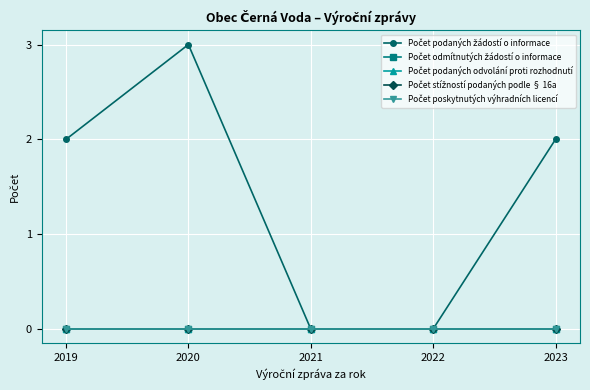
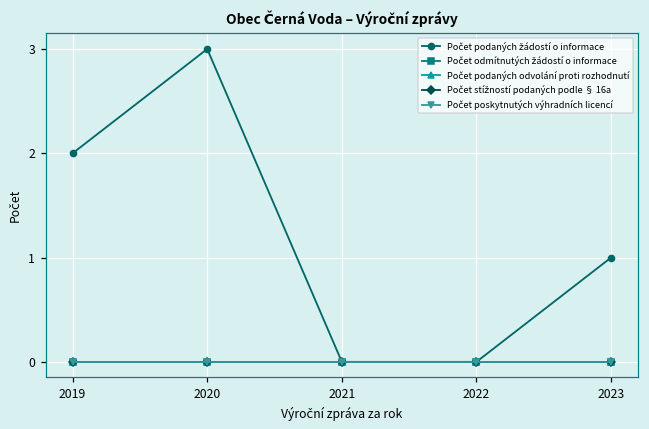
  {
    "Počet podaných žádostí o informace": {
      "2019": 2,
      "2020": 3,
-     "2023": 2
+     "2023": 1
    },
    "Počet poskytnutých výhradních licencí": {
      "2019": 0,
      "2020": 0,
      "2023": 0
    }
  }
